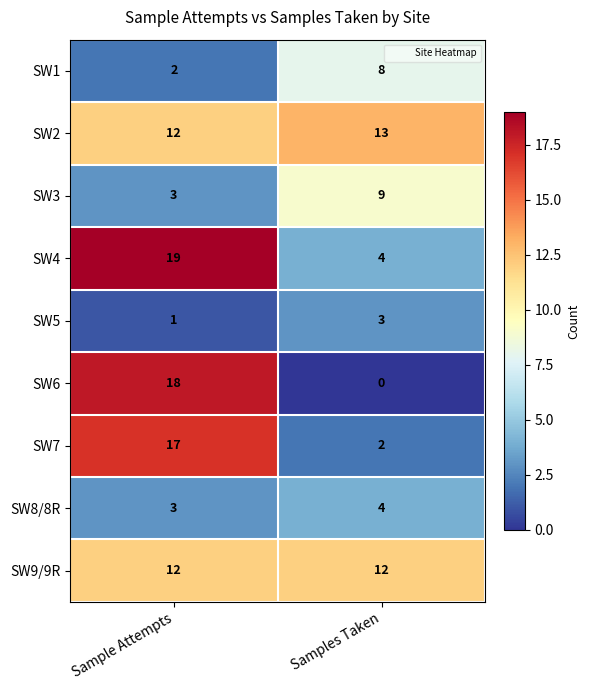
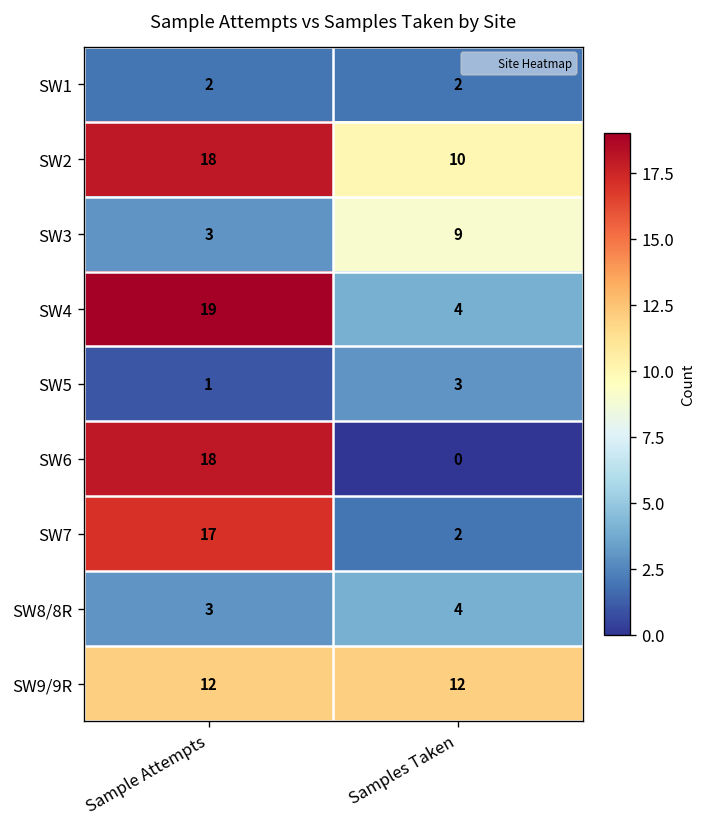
  {
    "SW1": {
      "Sample Attempts": 2,
-     "Samples Taken": 8
+     "Samples Taken": 2
    },
    "SW2": {
-     "Sample Attempts": 12,
-     "Samples Taken": 13
+     "Sample Attempts": 18,
+     "Samples Taken": 10
    },
    "SW3": {
      "Sample Attempts": 3,
      "Samples Taken": 9
    },
    "SW4": {
      "Sample Attempts": 19,
      "Samples Taken": 4
    },
    "SW5": {
      "Sample Attempts": 1,
      "Samples Taken": 3
    },
    "SW6": {
      "Sample Attempts": 18,
      "Samples Taken": 0
    },
    "SW7": {
      "Sample Attempts": 17,
      "Samples Taken": 2
    },
    "SW8/8R": {
      "Sample Attempts": 3,
      "Samples Taken": 4
    },
    "SW9/9R": {
      "Sample Attempts": 12,
      "Samples Taken": 12
    }
  }
